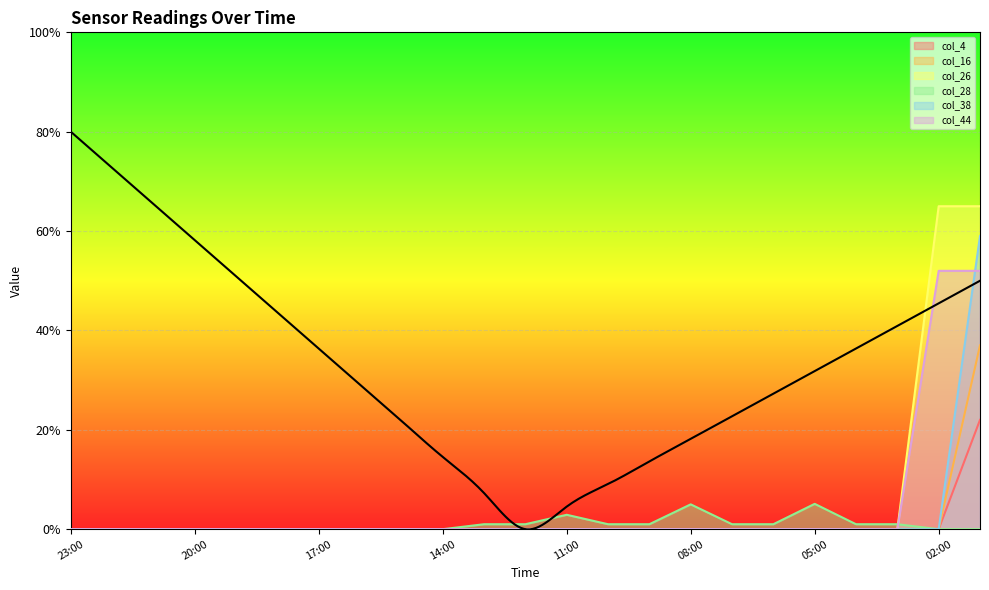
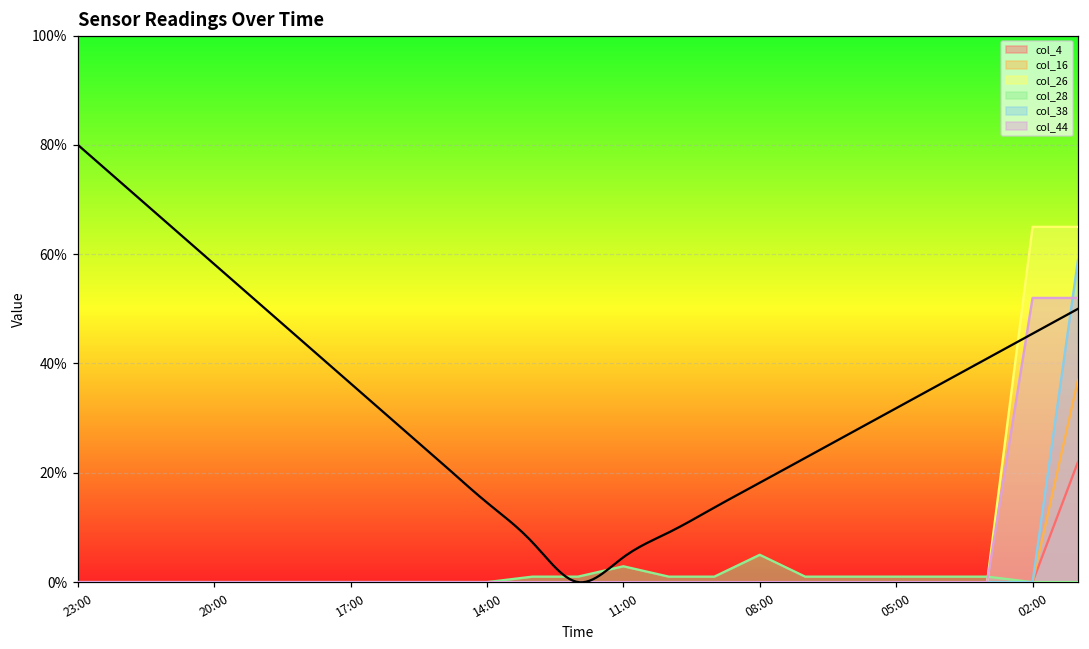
  {
    "col_28": {
      "11:00": "3%",
      "08:00": "5%",
-     "05:00": "5%"
+     "05:00": "1%"
    },
    "col_44": {
      "02:00": "52%"
    }
  }
